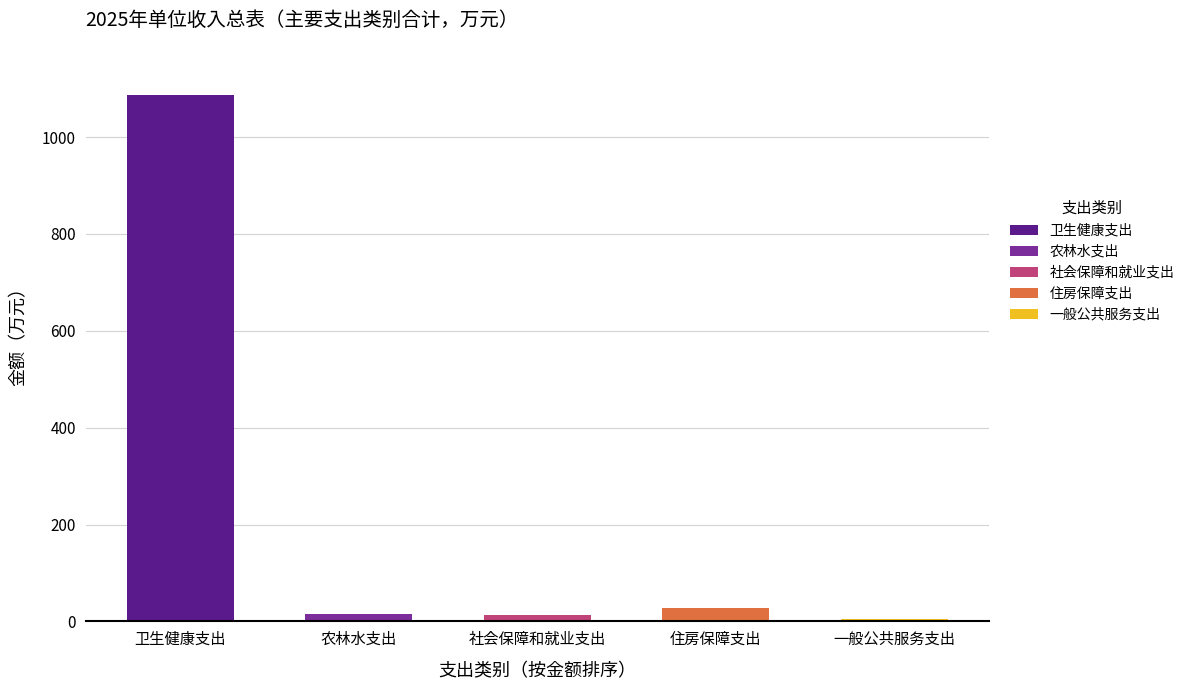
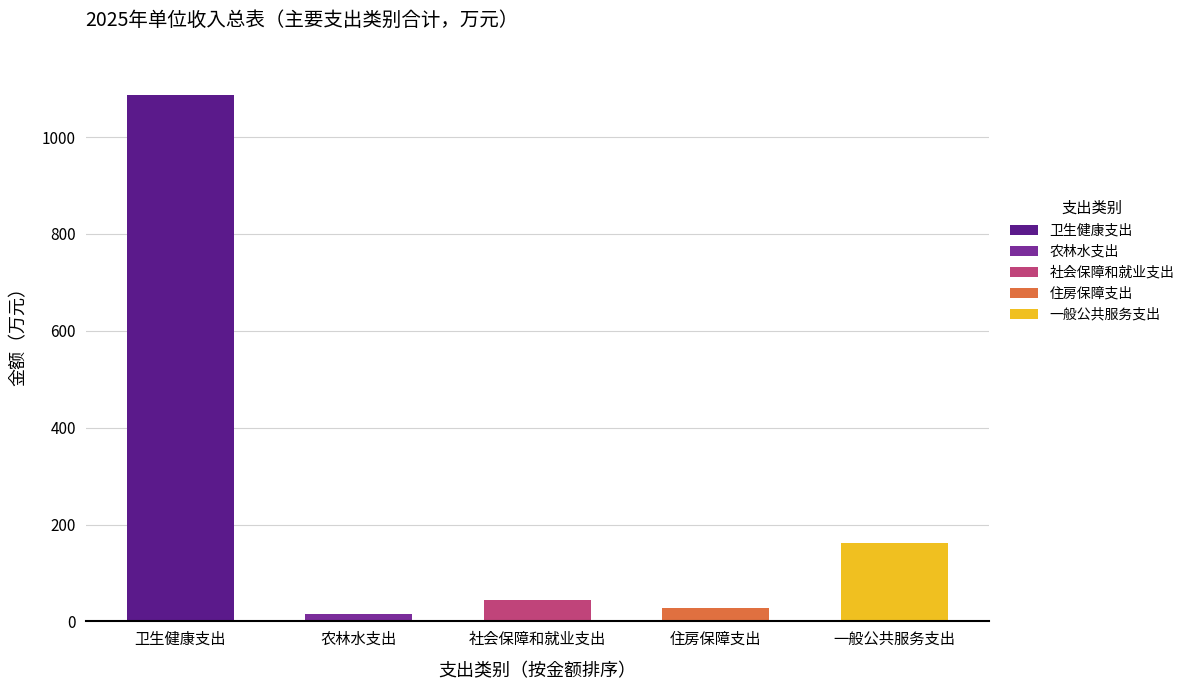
  {
    "卫生健康支出": 1090,
    "农林水支出": 10,
-   "社会保障和就业支出": 10,
+   "社会保障和就业支出": 40,
    "住房保障支出": 30,
-   "一般公共服务支出": 0
+   "一般公共服务支出": 160
  }
